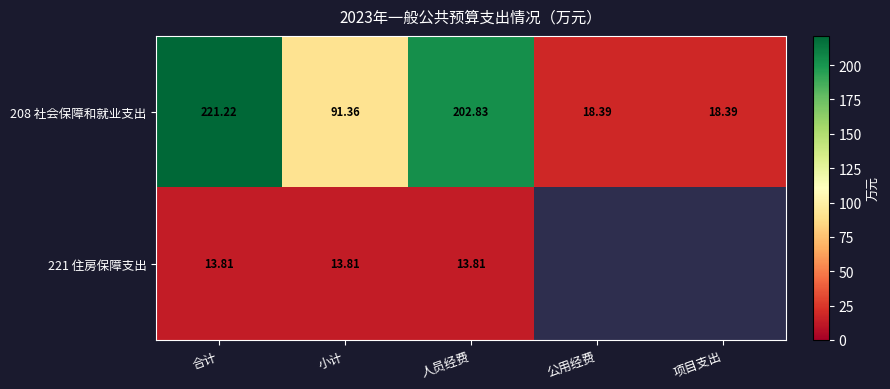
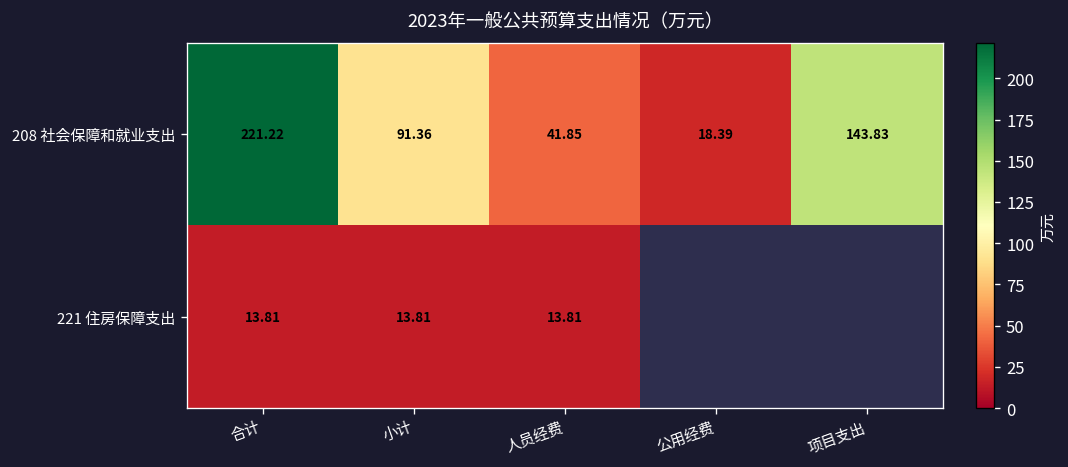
  {
    "208 社会保障和就业支出": {
      "合计": 221.22,
      "小计": 91.36,
-     "人员经费": 202.83,
+     "人员经费": 41.85,
      "公用经费": 18.39,
-     "项目支出": 18.39
+     "项目支出": 143.83
    },
    "221 住房保障支出": {
      "合计": 13.81,
      "小计": 13.81,
      "人员经费": 13.81
    }
  }
